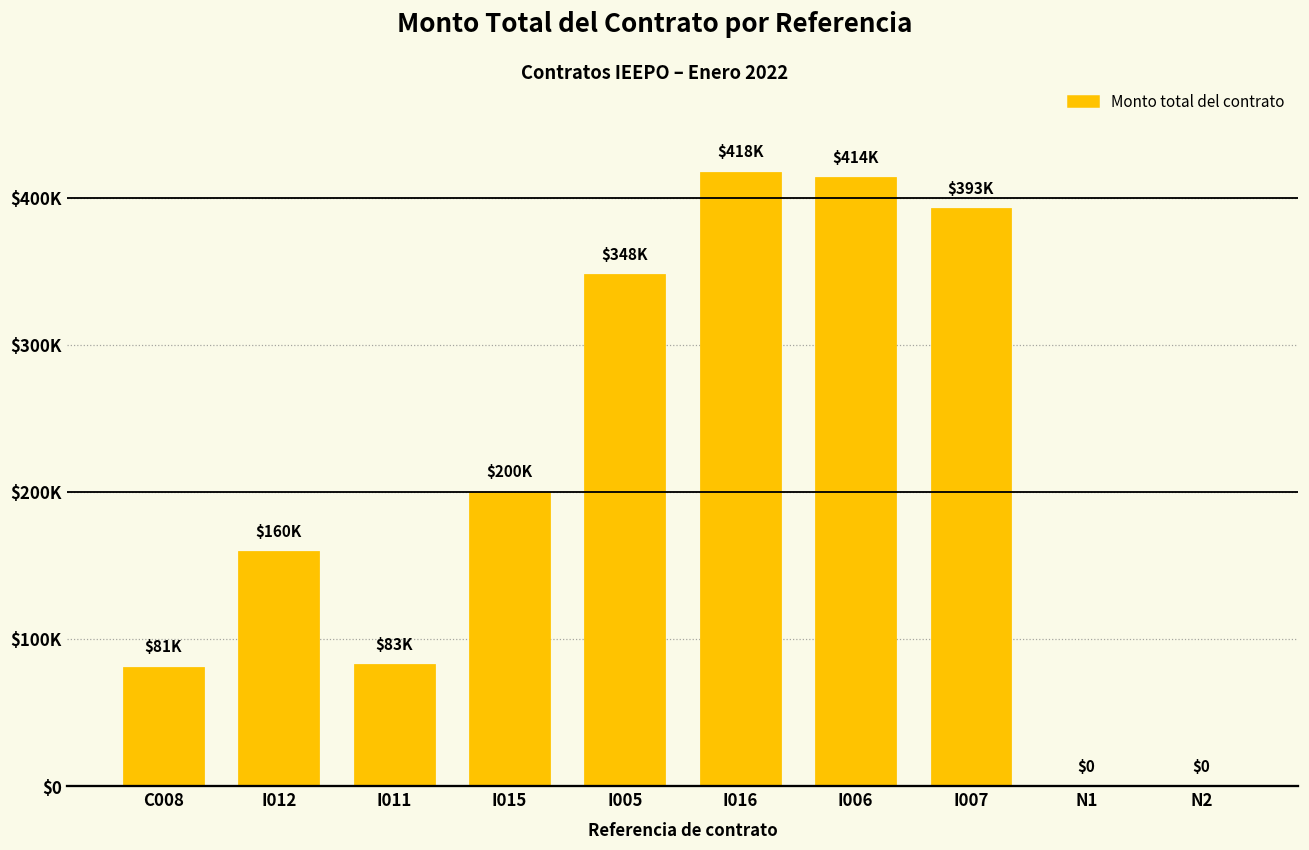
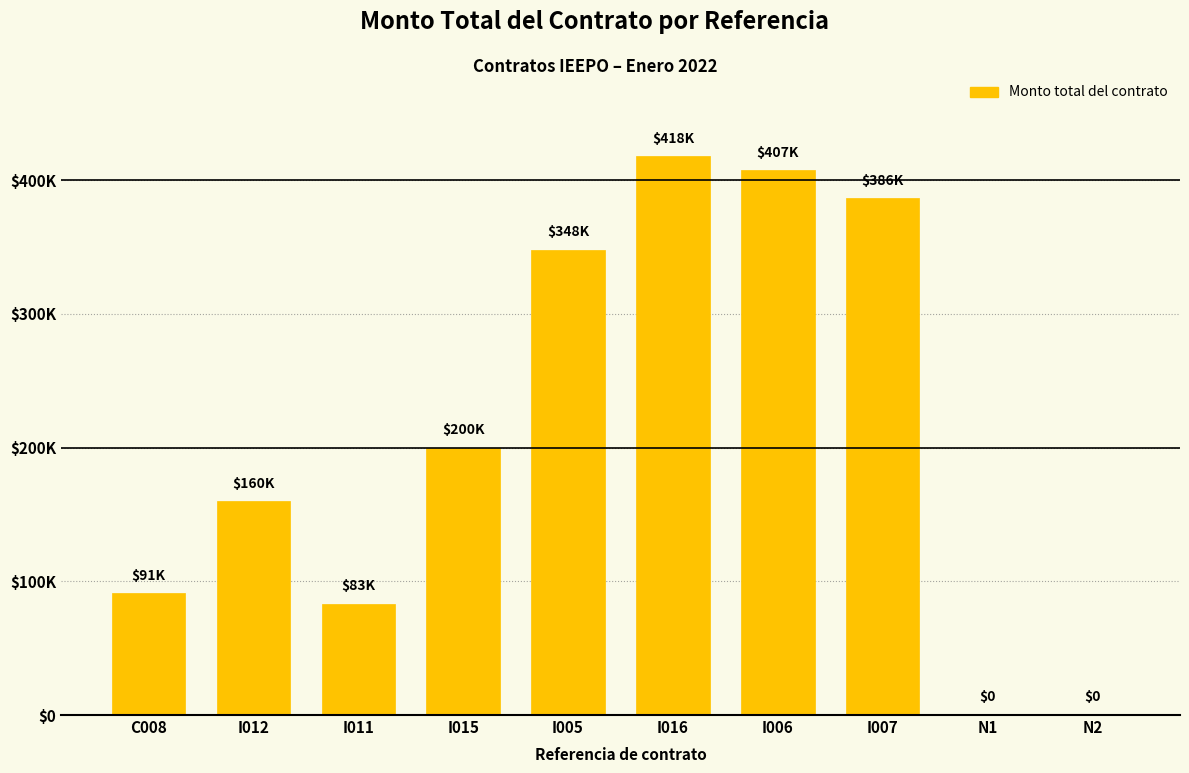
  {
-   "C008": "$81K",
+   "C008": "$91K",
    "I012": "$160K",
    "I011": "$83K",
    "I015": "$200K",
    "I005": "$348K",
    "I016": "$418K",
-   "I006": "$414K",
-   "I007": "$393K",
+   "I006": "$407K",
+   "I007": "$386K",
    "N1": "$0",
    "N2": "$0"
  }
